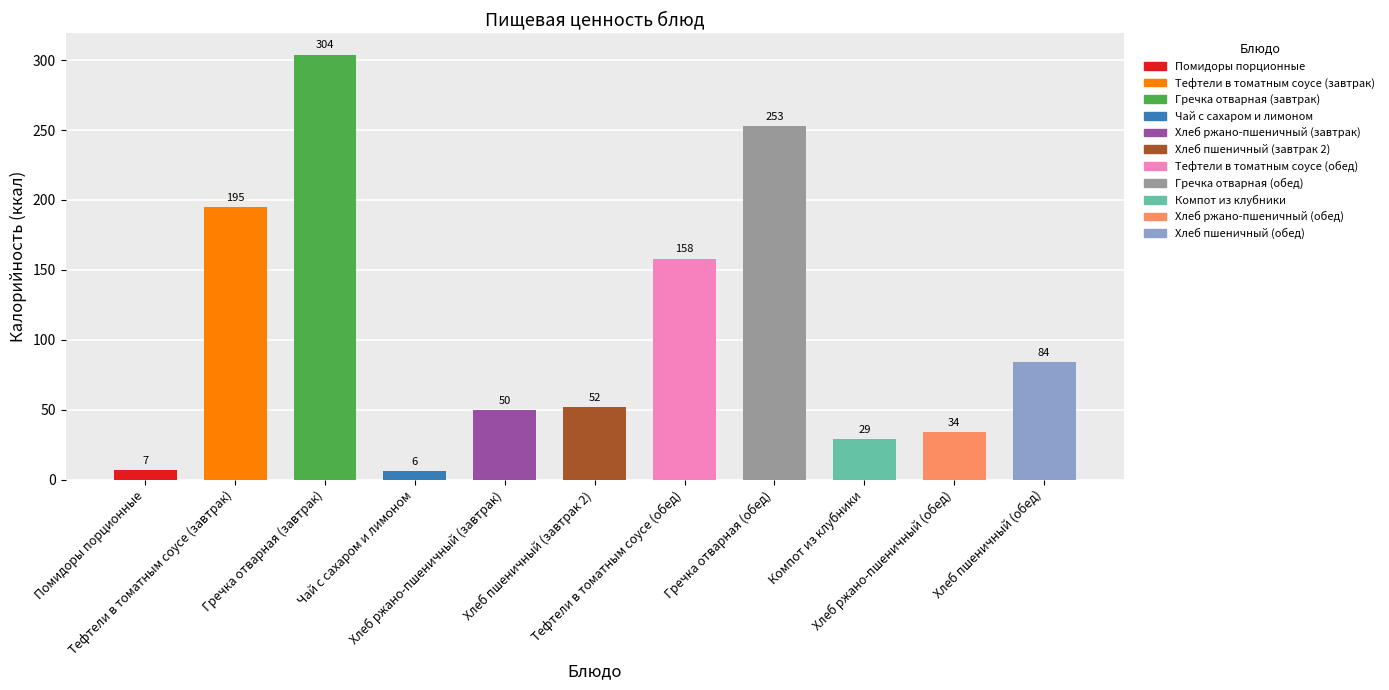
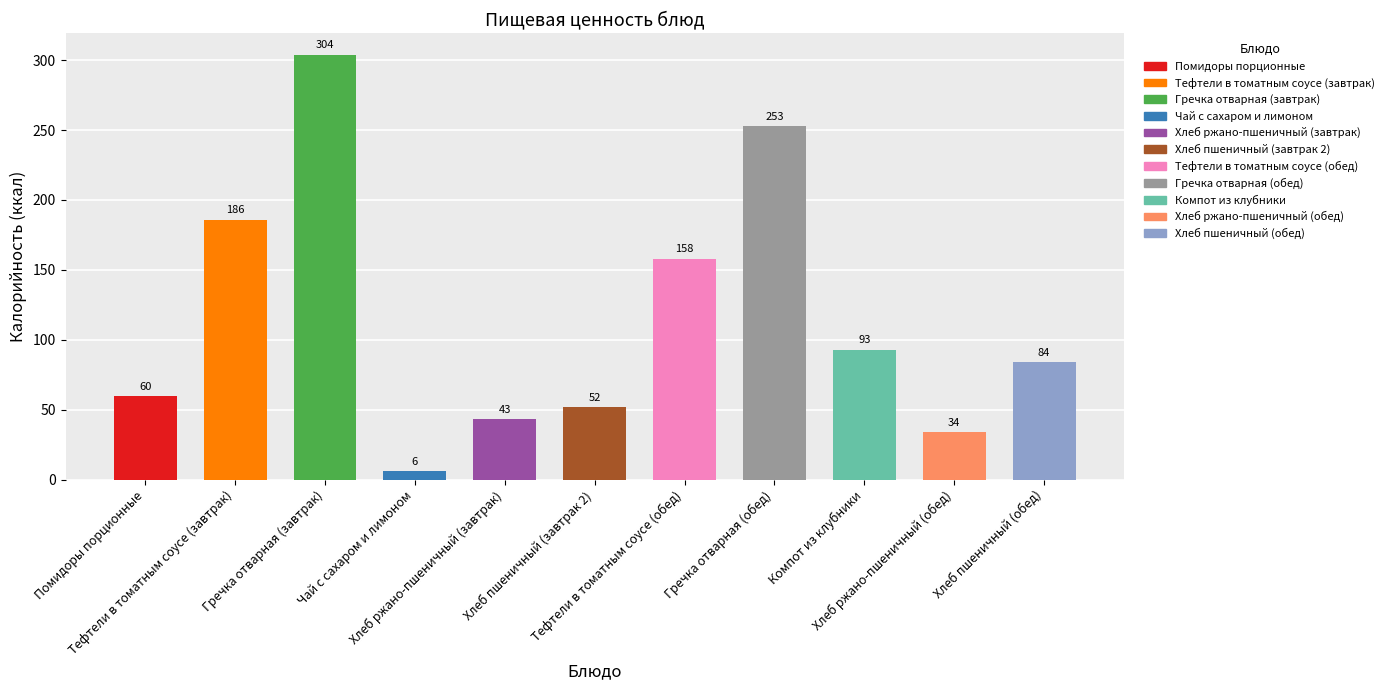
  {
-   "Помидоры порционные": 7,
-   "Тефтели в томатным соусе (завтрак)": 195,
+   "Помидоры порционные": 60,
+   "Тефтели в томатным соусе (завтрак)": 186,
    "Гречка отварная (завтрак)": 304,
    "Чай с сахаром и лимоном": 6,
-   "Хлеб ржано-пшеничный (завтрак)": 50,
+   "Хлеб ржано-пшеничный (завтрак)": 43,
    "Хлеб пшеничный (завтрак 2)": 52,
    "Тефтели в томатным соусе (обед)": 158,
    "Гречка отварная (обед)": 253,
-   "Компот из клубники": 29,
+   "Компот из клубники": 93,
    "Хлеб ржано-пшеничный (обед)": 34,
    "Хлеб пшеничный (обед)": 84
  }
